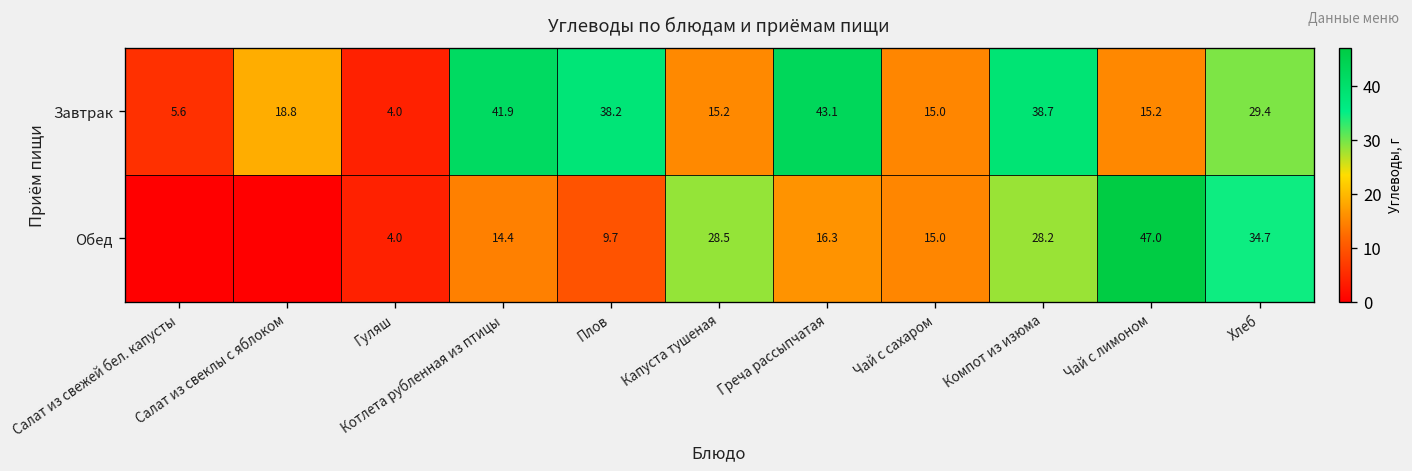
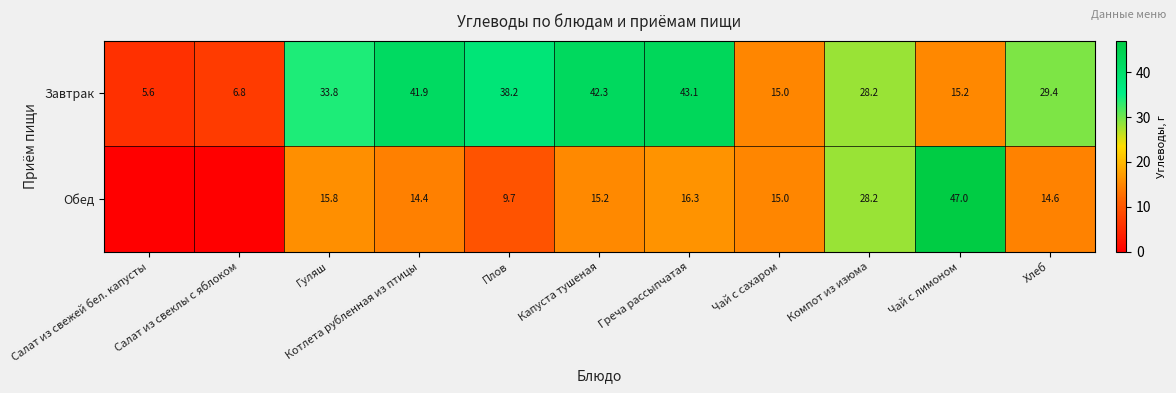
  {
    "Завтрак": {
      "Салат из свежей бел. капусты": 5.6,
-     "Салат из свеклы с яблоком": 18.8,
-     "Гуляш": 4.0,
+     "Салат из свеклы с яблоком": 6.8,
+     "Гуляш": 33.8,
      "Котлета рубленная из птицы": 41.9,
      "Плов": 38.2,
-     "Капуста тушеная": 15.2,
+     "Капуста тушеная": 42.3,
      "Греча рассыпчатая": 43.1,
      "Чай с сахаром": 15.0,
-     "Компот из изюма": 38.7,
+     "Компот из изюма": 28.2,
      "Чай с лимоном": 15.2,
      "Хлеб": 29.4
    },
    "Обед": {
-     "Гуляш": 4.0,
+     "Гуляш": 15.8,
      "Котлета рубленная из птицы": 14.4,
      "Плов": 9.7,
-     "Капуста тушеная": 28.5,
+     "Капуста тушеная": 15.2,
      "Греча рассыпчатая": 16.3,
      "Чай с сахаром": 15.0,
      "Компот из изюма": 28.2,
      "Чай с лимоном": 47.0,
-     "Хлеб": 34.7
+     "Хлеб": 14.6
    }
  }
